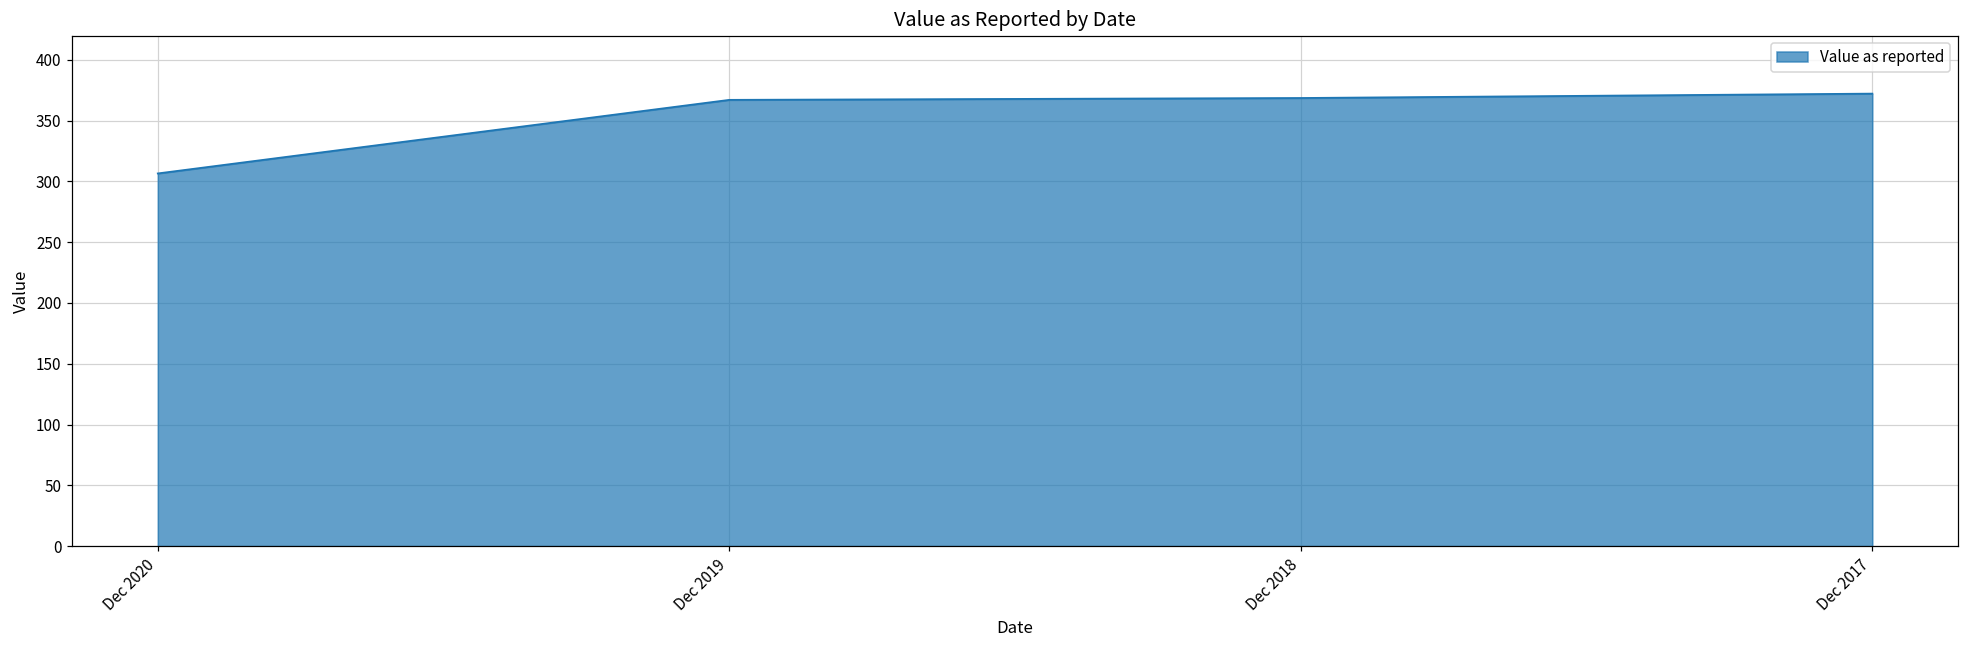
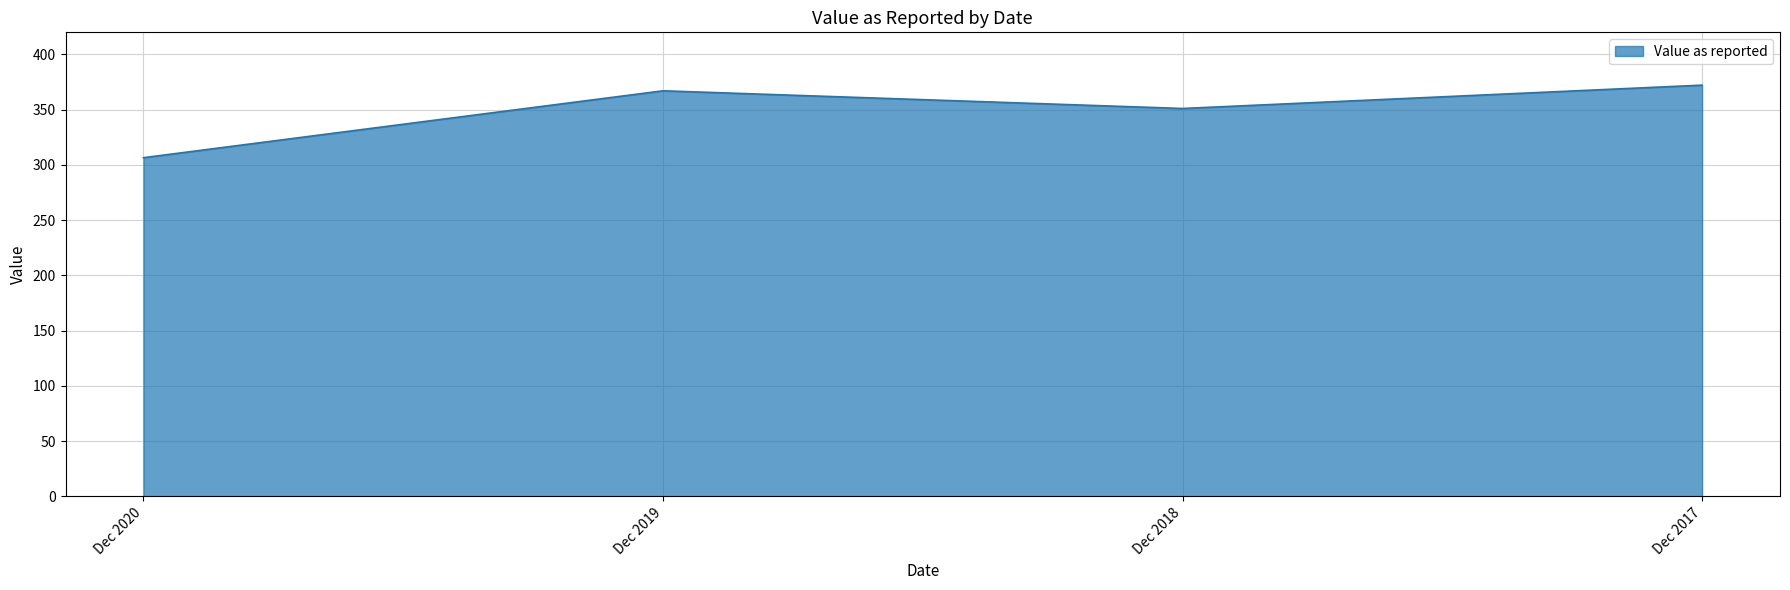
  {
    "Dec 2020": 307,
    "Dec 2019": 367,
-   "Dec 2018": 369,
+   "Dec 2018": 351,
    "Dec 2017": 372
  }
